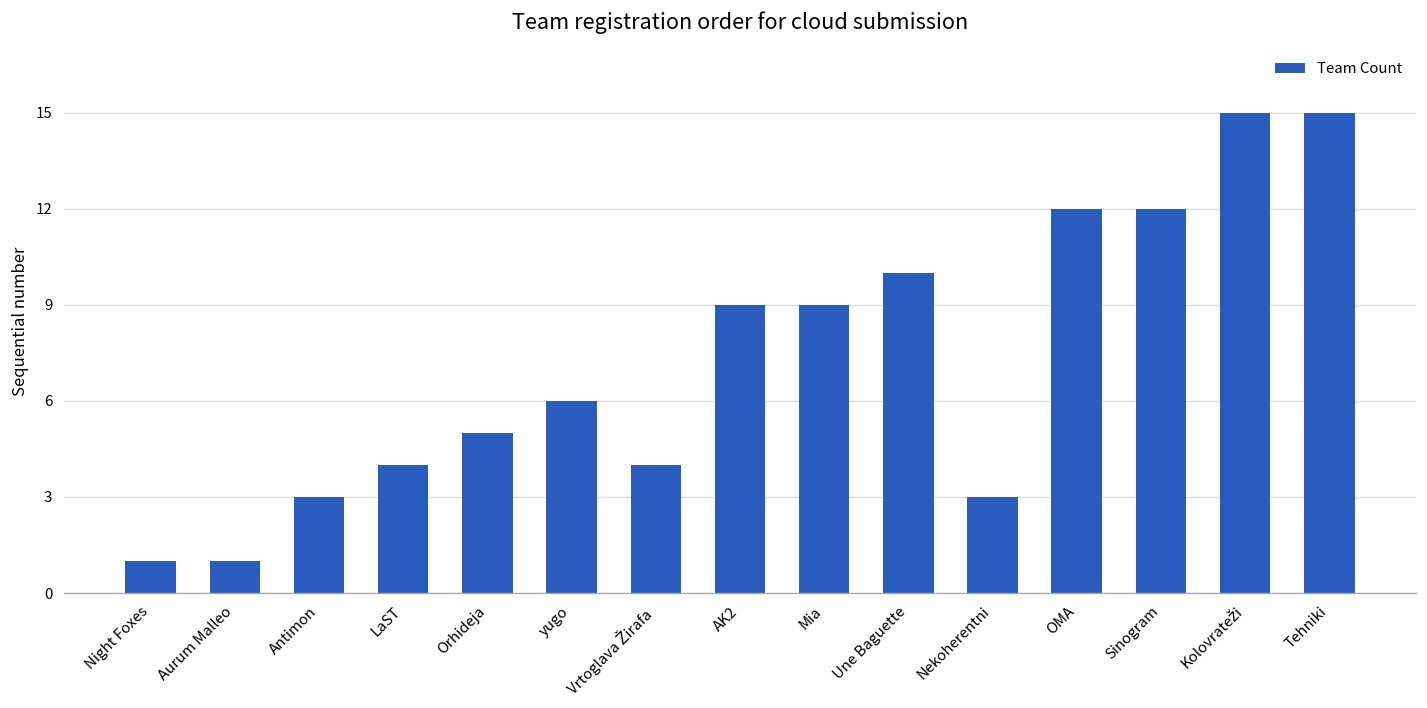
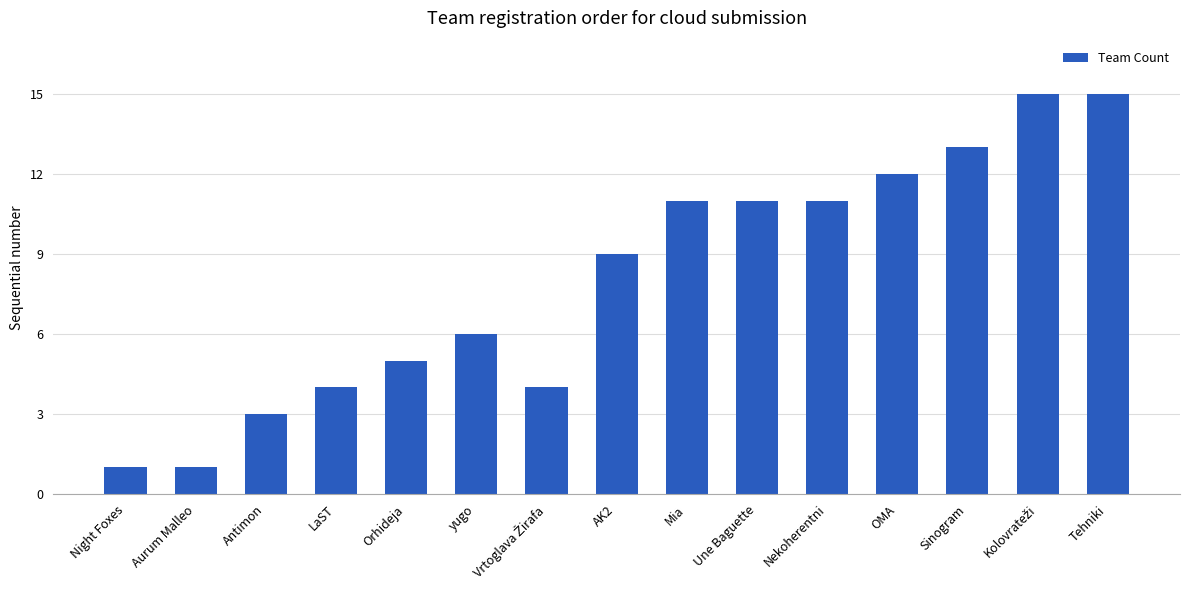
  {
    "Night Foxes": 1,
    "Aurum Malleo": 1,
    "Antimon": 3,
    "LaST": 4,
    "Orhideja": 5,
    "yugo": 6,
    "Vrtoglava Žirafa": 4,
    "AK2": 9,
-   "Mia": 9,
-   "Une Baguette": 10,
-   "Nekoherentni": 3,
+   "Mia": 11,
+   "Une Baguette": 11,
+   "Nekoherentni": 11,
    "OMA": 12,
-   "Sinogram": 12,
+   "Sinogram": 13,
    "Kolovrateži": 15,
    "Tehniki": 15
  }
